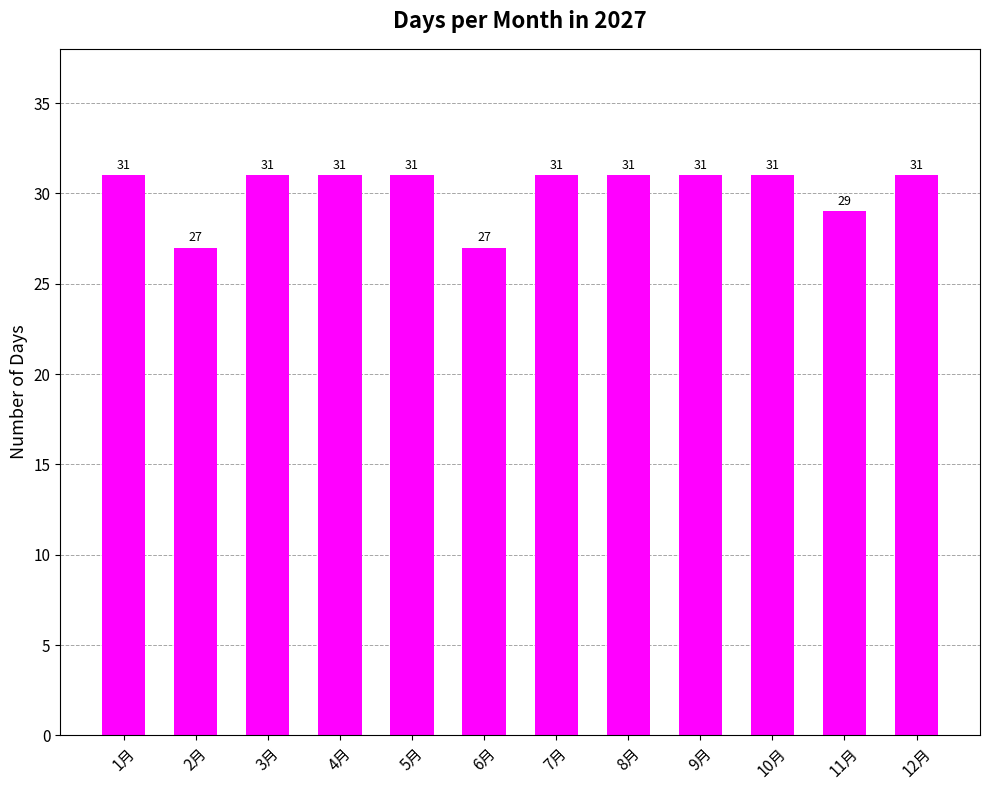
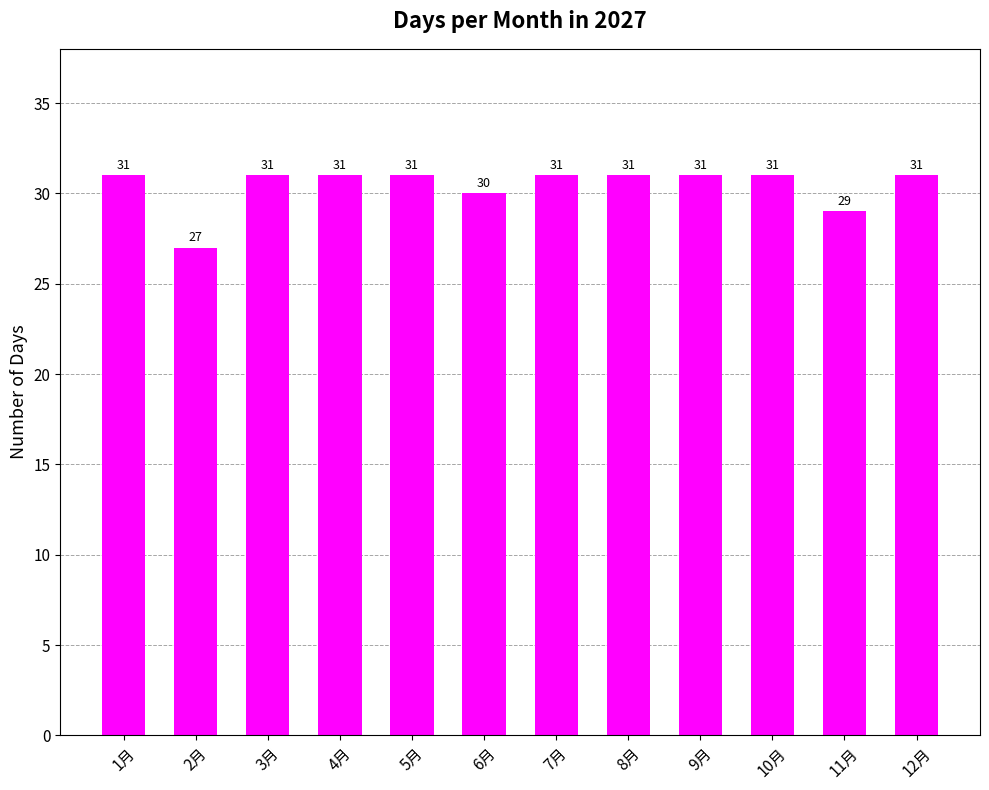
  {
    "1月": 31,
    "2月": 27,
    "3月": 31,
    "4月": 31,
    "5月": 31,
-   "6月": 27,
+   "6月": 30,
    "7月": 31,
    "8月": 31,
    "9月": 31,
    "10月": 31,
    "11月": 29,
    "12月": 31
  }
